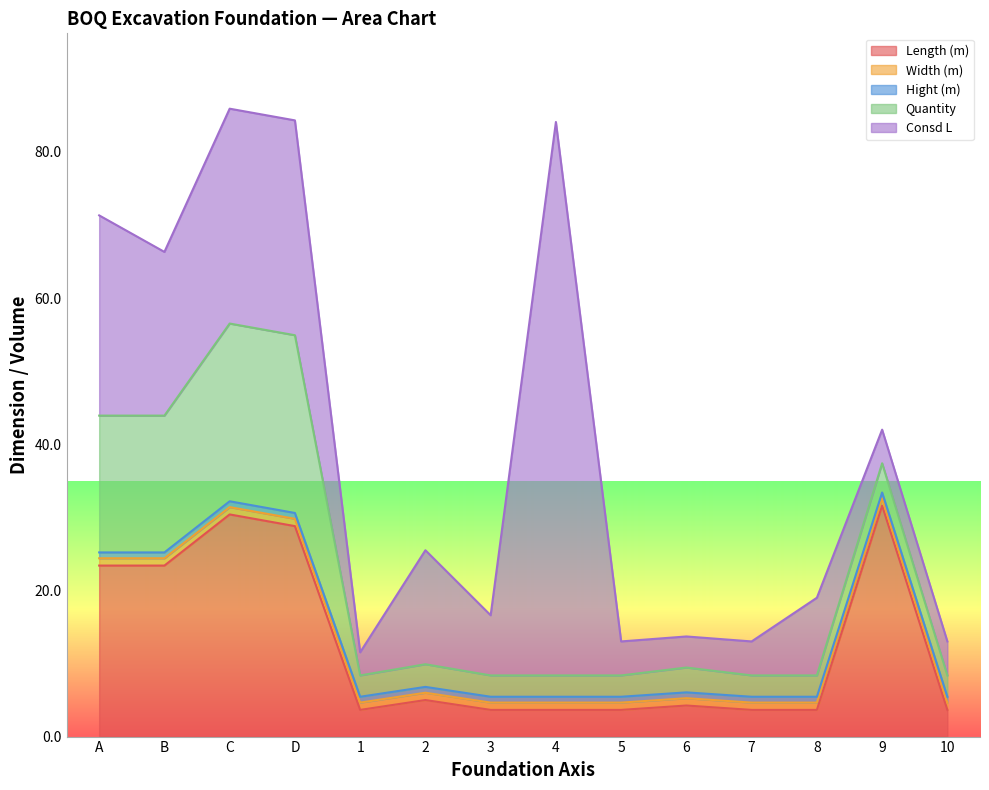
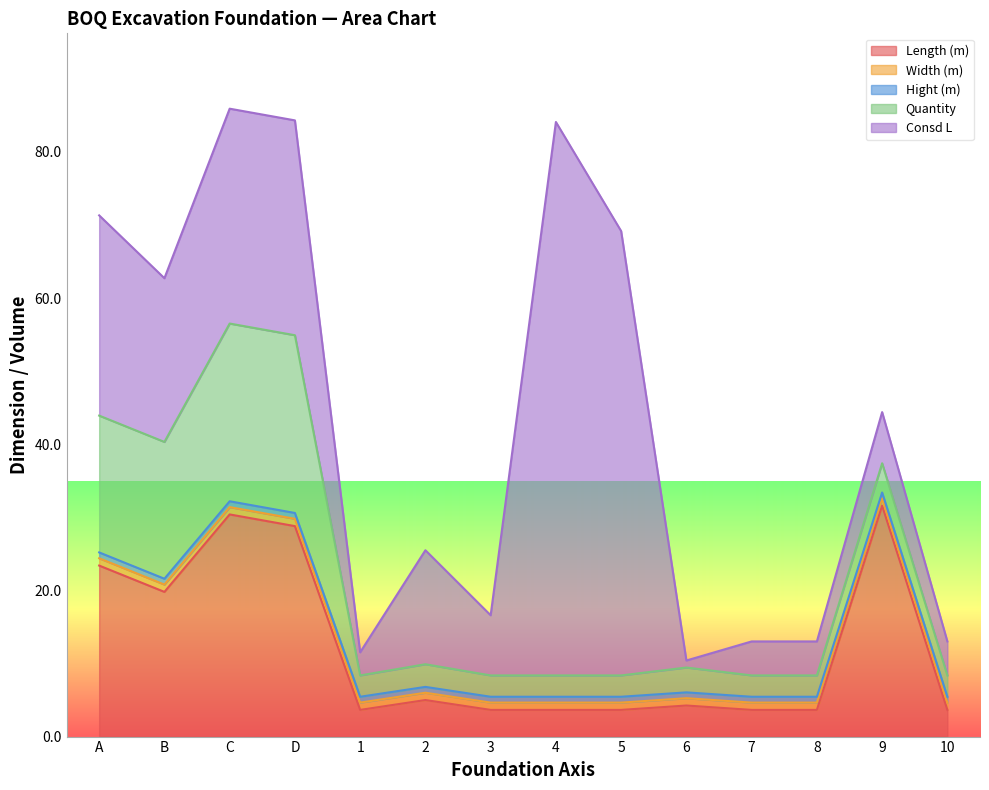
  {
    "Length (m)": {
      "A": 23,
-     "B": 23,
+     "B": 20,
      "C": 30,
      "D": 29,
      "1": 4,
      "2": 5,
      "3": 4,
      "4": 4,
      "5": 4,
      "6": 4,
      "7": 4,
      "8": 4,
      "9": 32,
      "10": 4
    },
    "Width (m)": {
      "A": 1,
      "B": 1,
      "C": 1,
      "D": 1,
      "1": 1,
      "2": 1,
      "3": 1,
      "4": 1,
      "5": 1,
      "6": 1,
      "7": 1,
      "8": 1,
      "9": 1,
      "10": 1
    },
    "Hight (m)": {
      "A": 1,
      "B": 1,
      "C": 1,
      "D": 1,
      "1": 1,
      "2": 1,
      "3": 1,
      "4": 1,
      "5": 1,
      "6": 1,
      "7": 1,
      "8": 1,
      "9": 1,
      "10": 1
    },
    "Quantity": {
      "A": 19,
      "B": 19,
      "C": 24,
      "D": 24,
      "1": 3,
      "2": 3,
      "3": 3,
      "4": 3,
      "5": 3,
      "6": 3,
      "7": 3,
      "8": 3,
      "9": 4,
      "10": 3
    },
    "Consd L": {
      "A": 27,
      "B": 22,
      "C": 29,
      "D": 29,
      "1": 3,
      "2": 16,
      "3": 8,
      "4": 76,
-     "5": 5,
-     "6": 4,
+     "5": 61,
+     "6": 1,
      "7": 5,
-     "8": 11,
-     "9": 5,
+     "8": 5,
+     "9": 7,
      "10": 5
    }
  }
